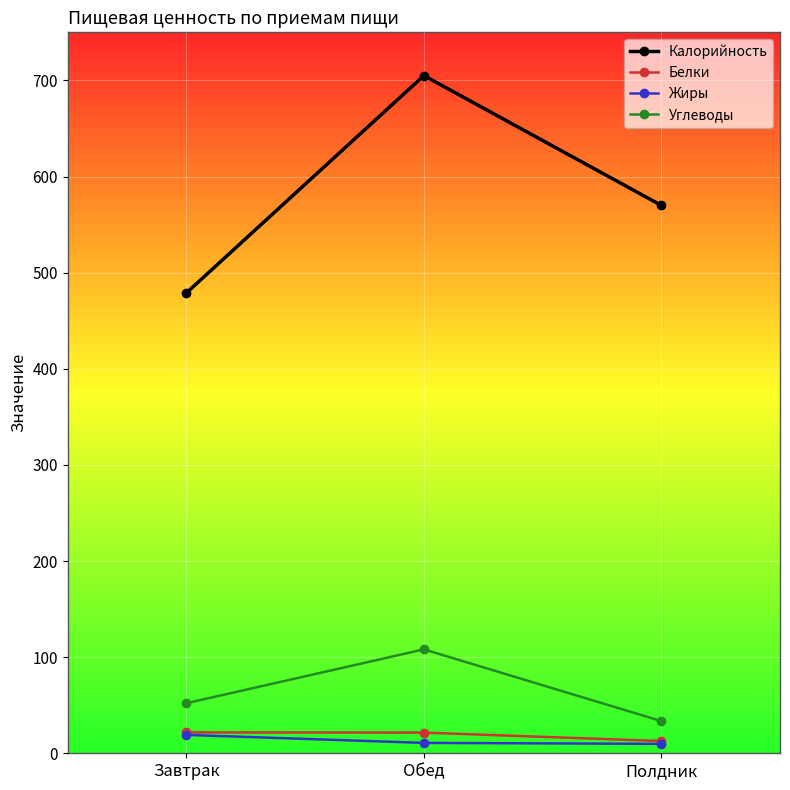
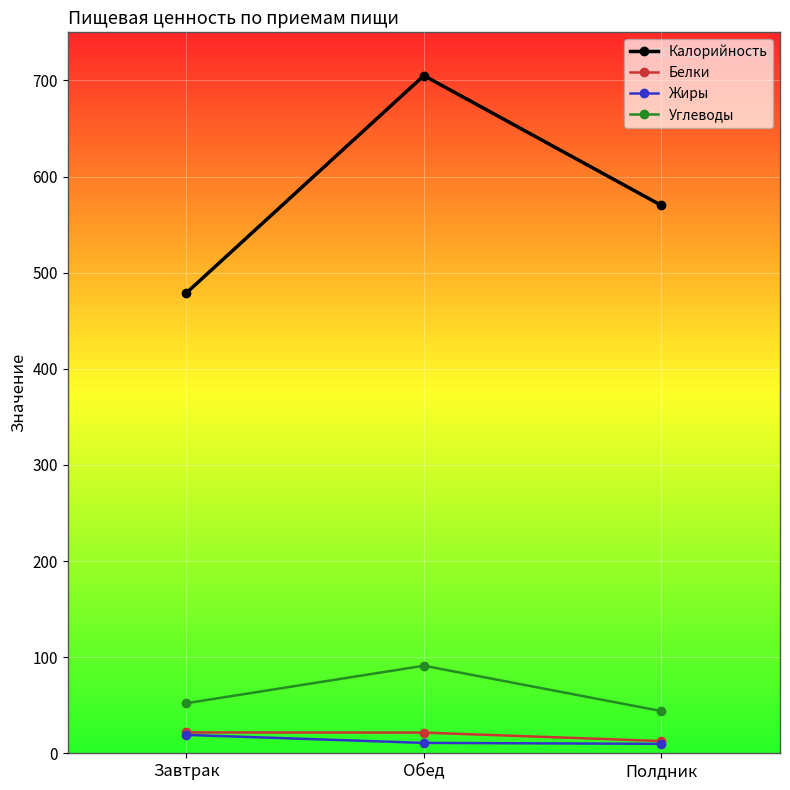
  {
    "Калорийность": {
      "Завтрак": 480,
      "Обед": 710,
      "Полдник": 570
    },
    "Белки": {
      "Обед": 20,
      "Полдник": 10
    },
    "Жиры": {
      "Обед": 10,
      "Полдник": 10
    },
    "Углеводы": {
      "Завтрак": 50,
-     "Обед": 110,
-     "Полдник": 30
+     "Обед": 90,
+     "Полдник": 40
    }
  }
